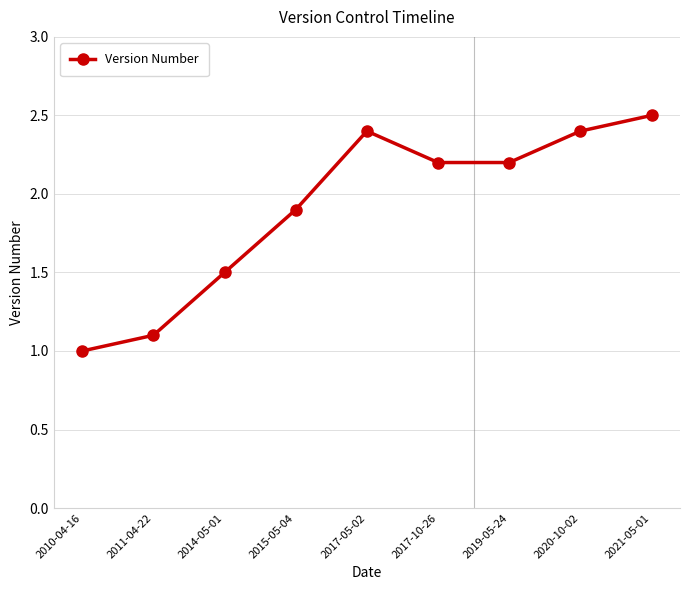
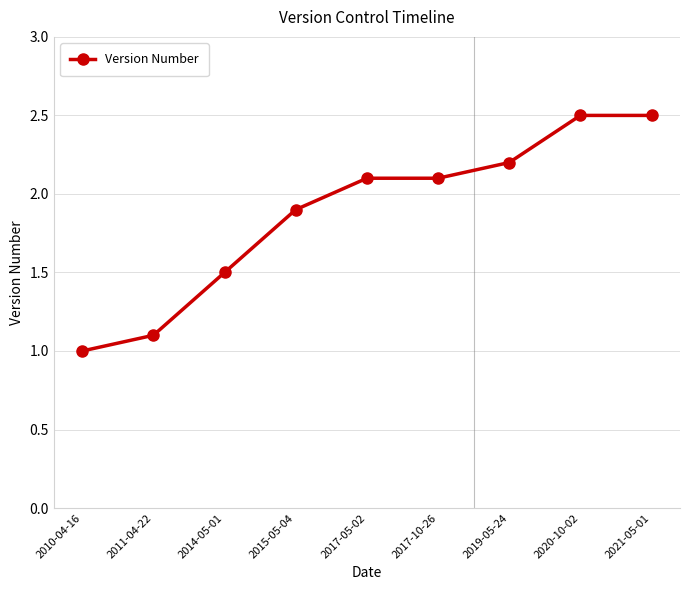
  {
    "2010-04-16": 1.0,
    "2011-04-22": 1.1,
    "2014-05-01": 1.5,
    "2015-05-04": 1.9,
-   "2017-05-02": 2.4,
-   "2017-10-26": 2.2,
+   "2017-05-02": 2.1,
+   "2017-10-26": 2.1,
    "2019-05-24": 2.2,
-   "2020-10-02": 2.4,
+   "2020-10-02": 2.5,
    "2021-05-01": 2.5
  }
